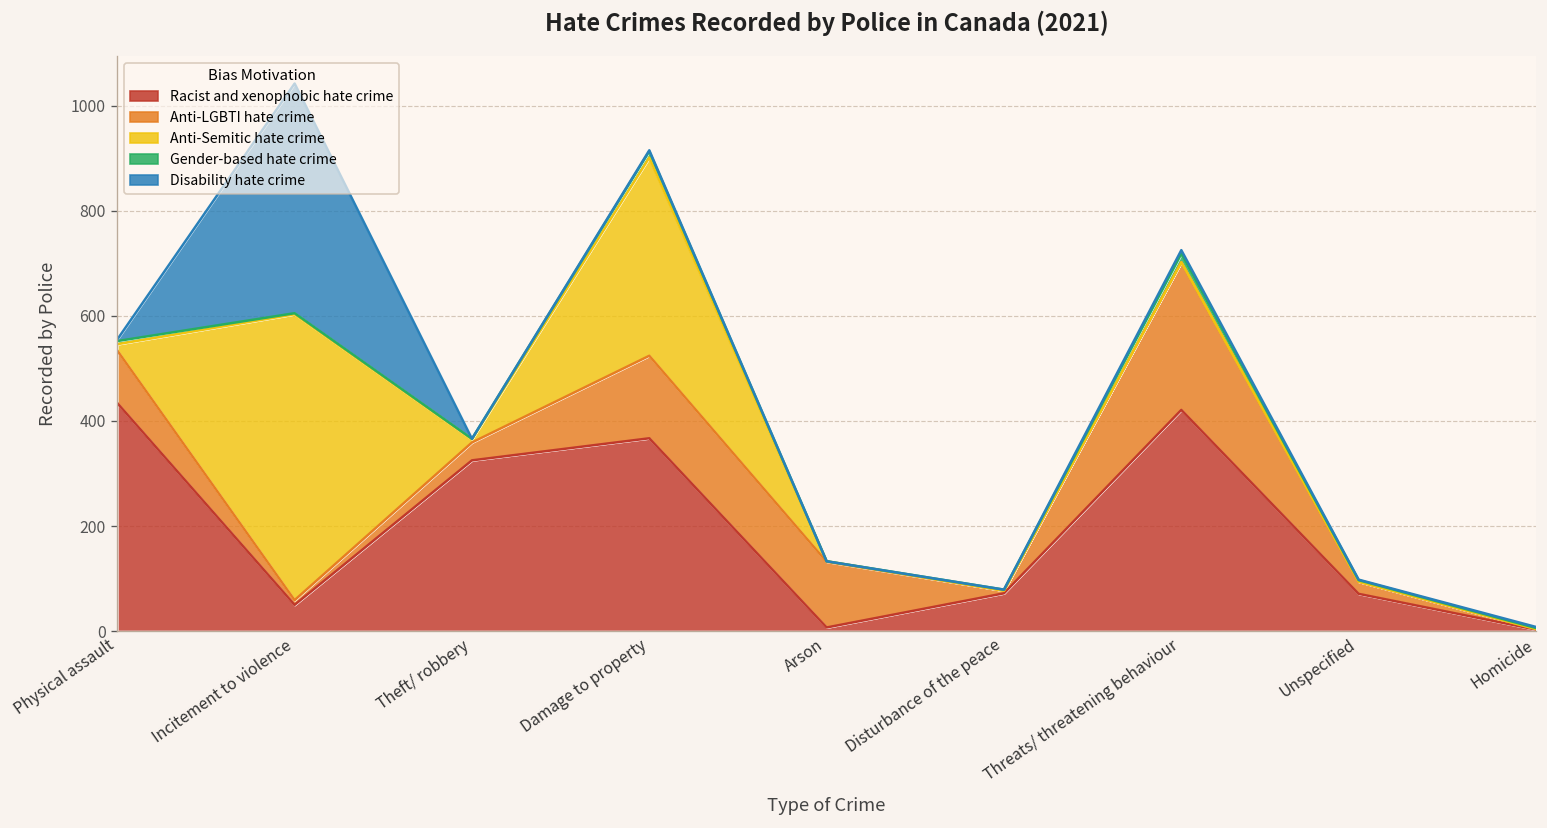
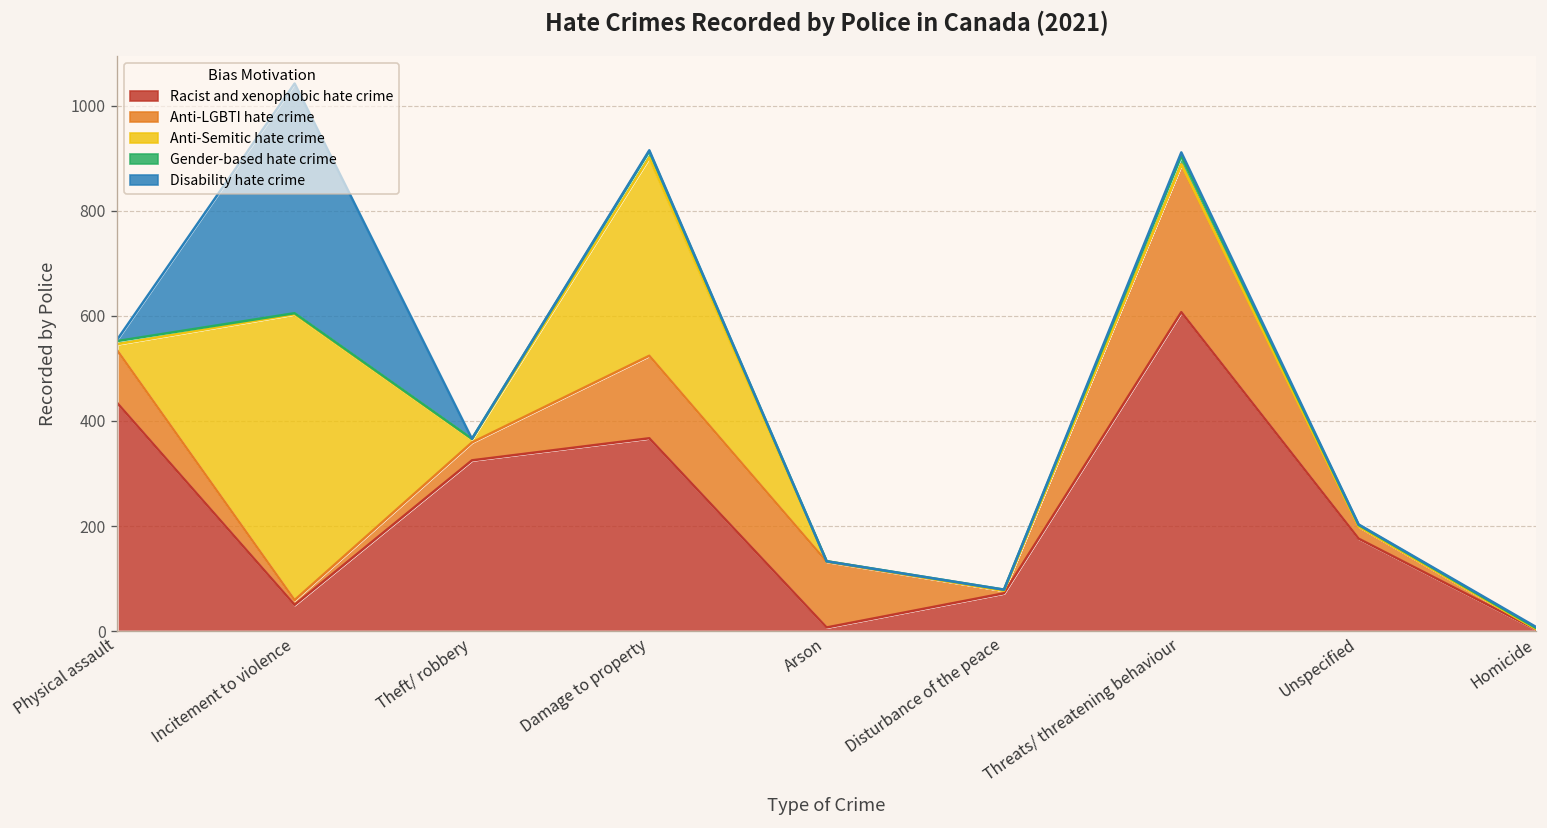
  {
    "Racist and xenophobic hate crime": {
      "Physical assault": 430,
      "Incitement to violence": 50,
      "Theft/ robbery": 330,
      "Damage to property": 370,
      "Arson": 10,
-     "Threats/ threatening behaviour": 420,
-     "Unspecified": 70
+     "Threats/ threatening behaviour": 610,
+     "Unspecified": 180
    },
    "Anti-LGBTI hate crime": {
      "Physical assault": 100,
      "Incitement to violence": 10,
      "Theft/ robbery": 30,
      "Damage to property": 160
    },
    "Anti-Semitic hate crime": {
      "Physical assault": 10,
      "Damage to property": 380
    },
    "Gender-based hate crime": {
      "Threats/ threatening behaviour": 20
    },
    "Disability hate crime": {
      "Threats/ threatening behaviour": 10
    }
  }
